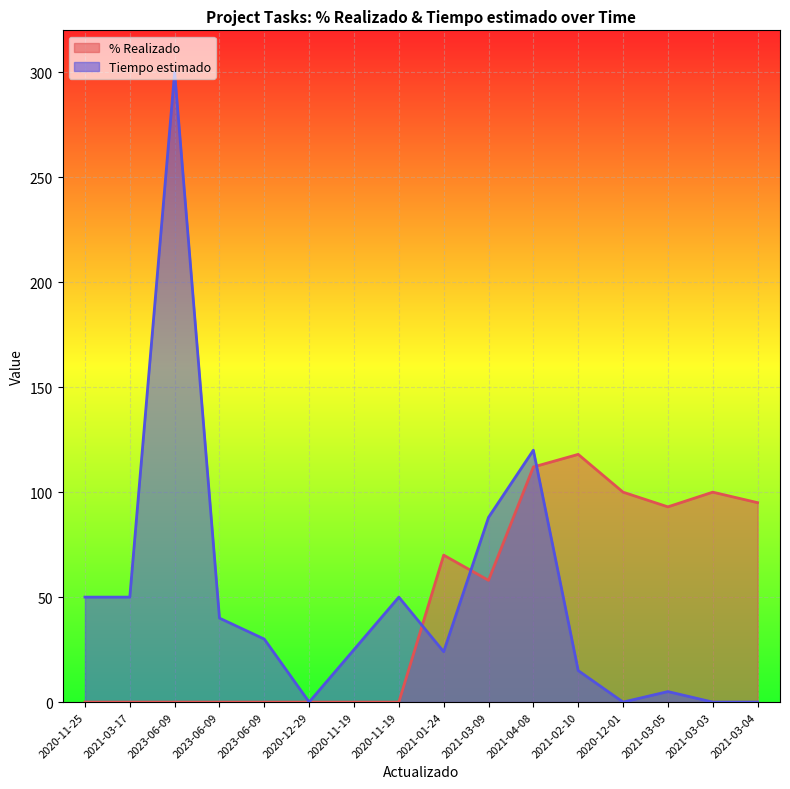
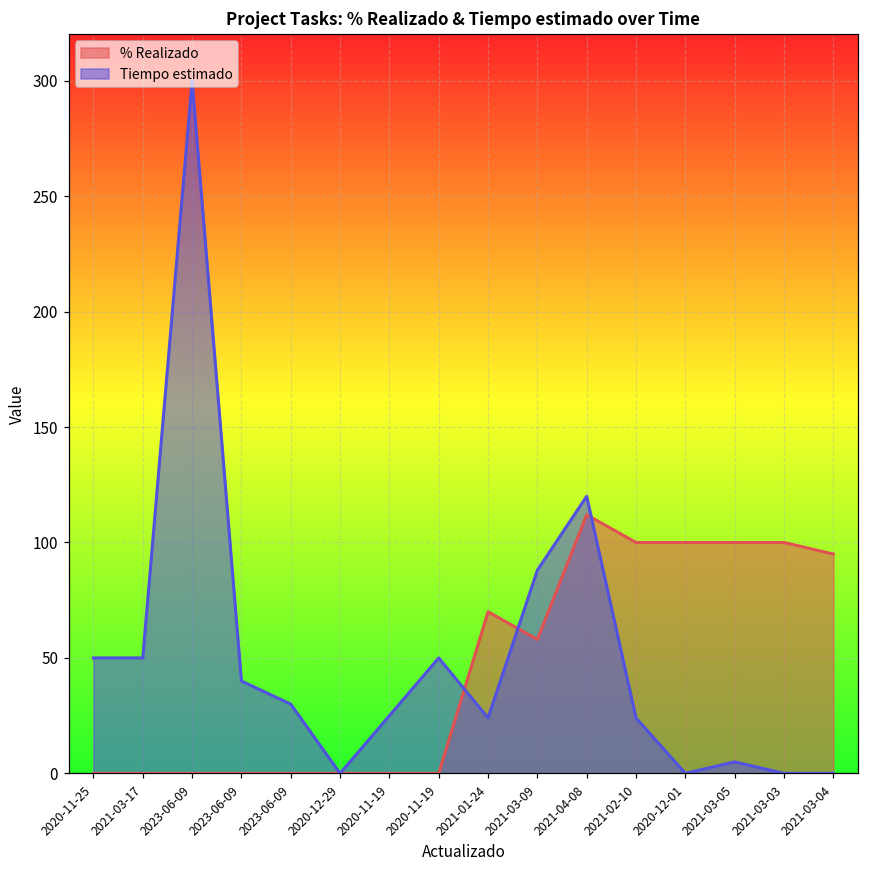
  {
    "% Realizado": {
      "2020-11-25": 0,
      "2021-03-17": 0,
      "2021-01-24": 70,
      "2021-03-09": 58,
      "2021-04-08": 112,
-     "2021-02-10": 118,
+     "2021-02-10": 100,
      "2020-12-01": 100,
-     "2021-03-05": 93,
+     "2021-03-05": 100,
      "2021-03-03": 100,
      "2021-03-04": 95
    },
    "Tiempo estimado": {
      "2020-11-25": 50,
      "2021-03-17": 50,
      "2021-01-24": 24,
      "2021-03-09": 88,
      "2021-04-08": 120,
-     "2021-02-10": 15,
+     "2021-02-10": 24,
      "2020-12-01": 0,
      "2021-03-05": 5,
      "2021-03-03": 0,
      "2021-03-04": 0
    }
  }
